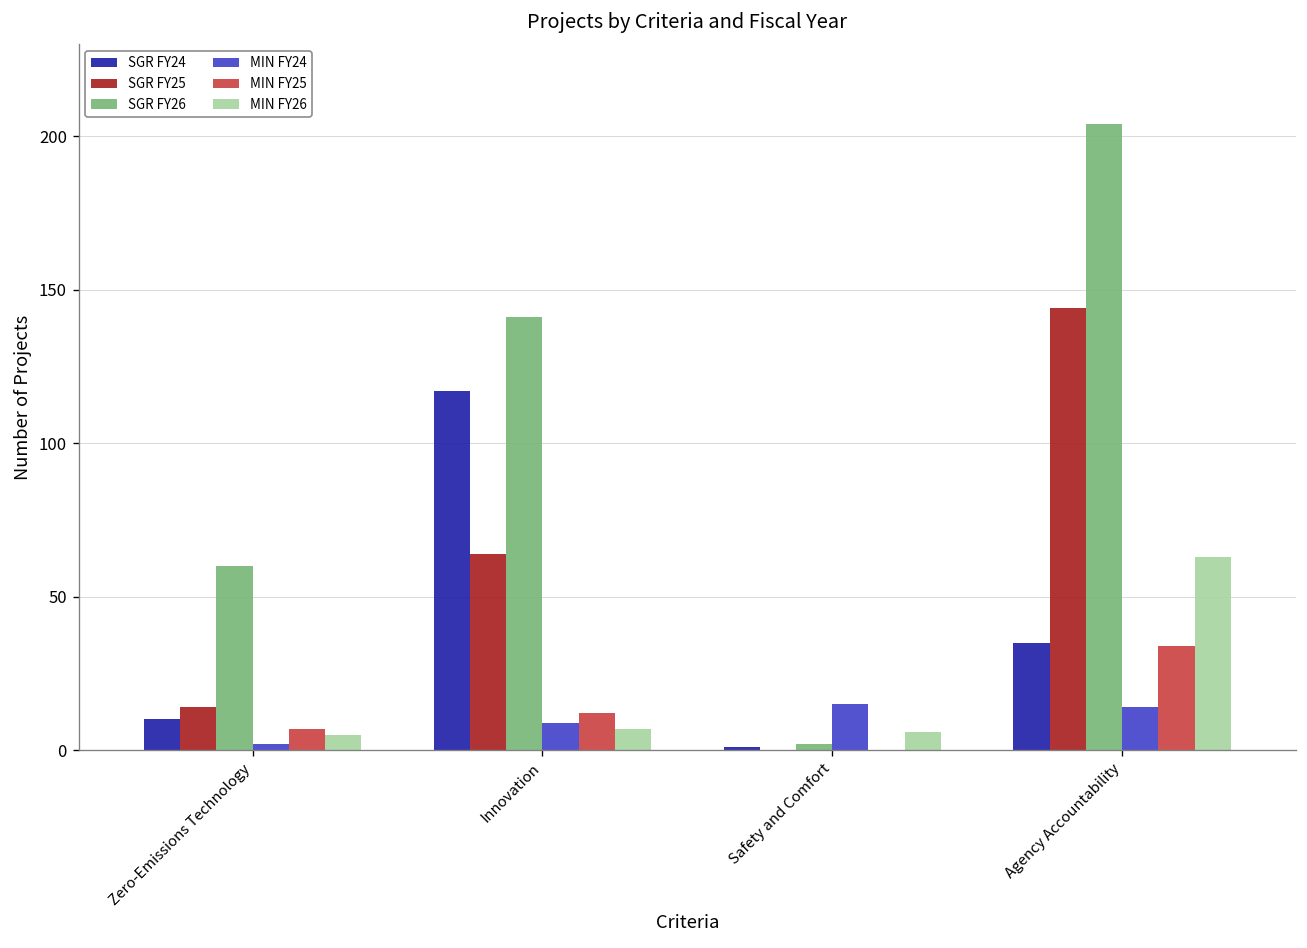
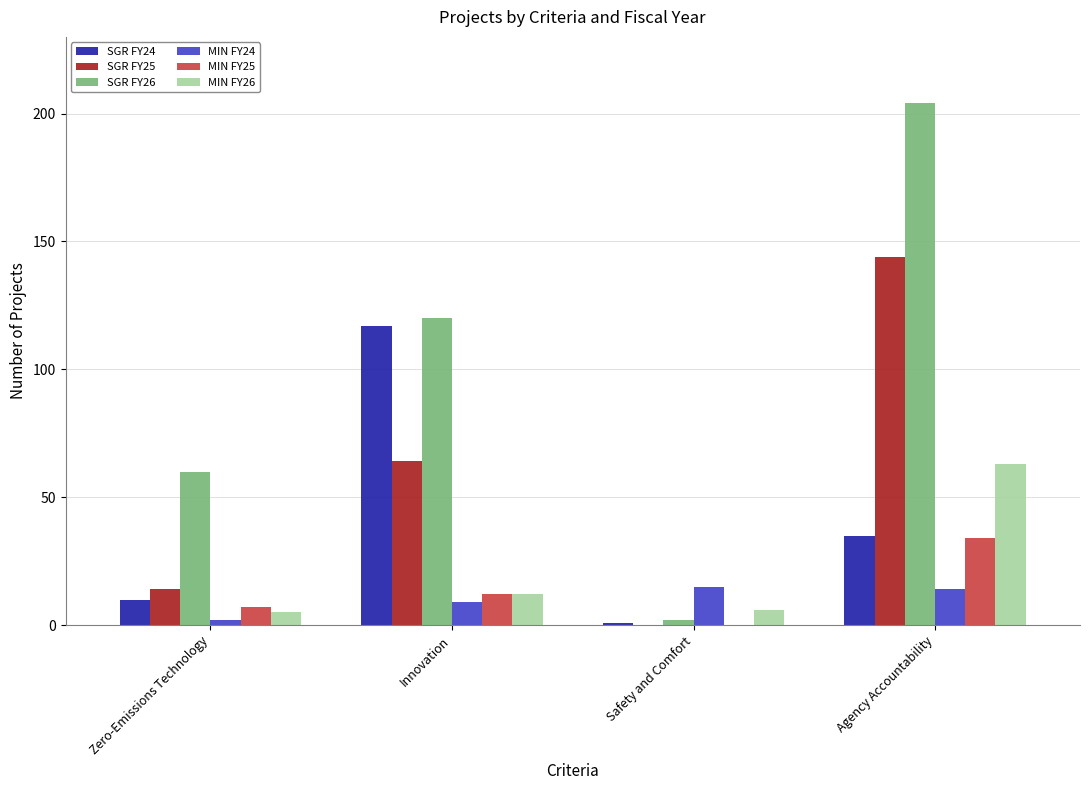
  {
    "SGR FY26": {
      "Zero-Emissions Technology": 60,
-     "Innovation": 141,
+     "Innovation": 120,
      "Safety and Comfort": 2,
      "Agency Accountability": 204
    },
    "MIN FY26": {
      "Zero-Emissions Technology": 5,
-     "Innovation": 7,
+     "Innovation": 12,
      "Safety and Comfort": 6,
      "Agency Accountability": 63
    }
  }
